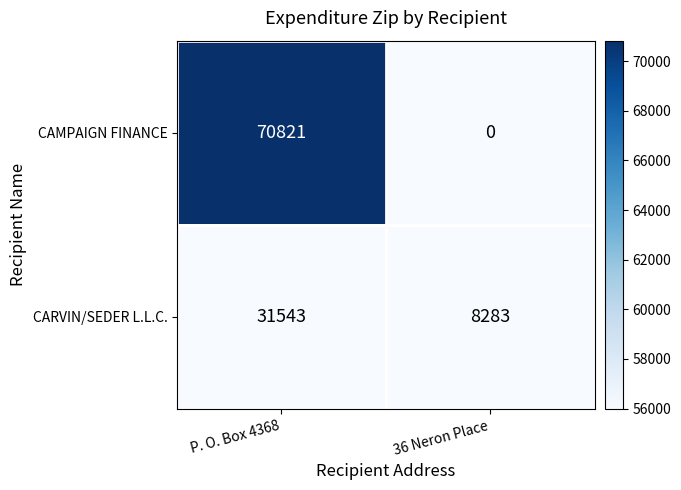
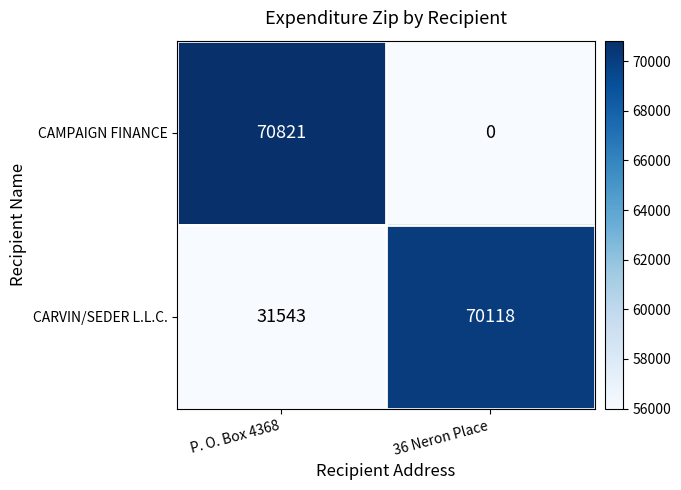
  {
    "CAMPAIGN FINANCE": {
      "P. O. Box 4368": 70821,
      "36 Neron Place": 0
    },
    "CARVIN/SEDER L.L.C.": {
      "P. O. Box 4368": 31543,
-     "36 Neron Place": 8283
+     "36 Neron Place": 70118
    }
  }
